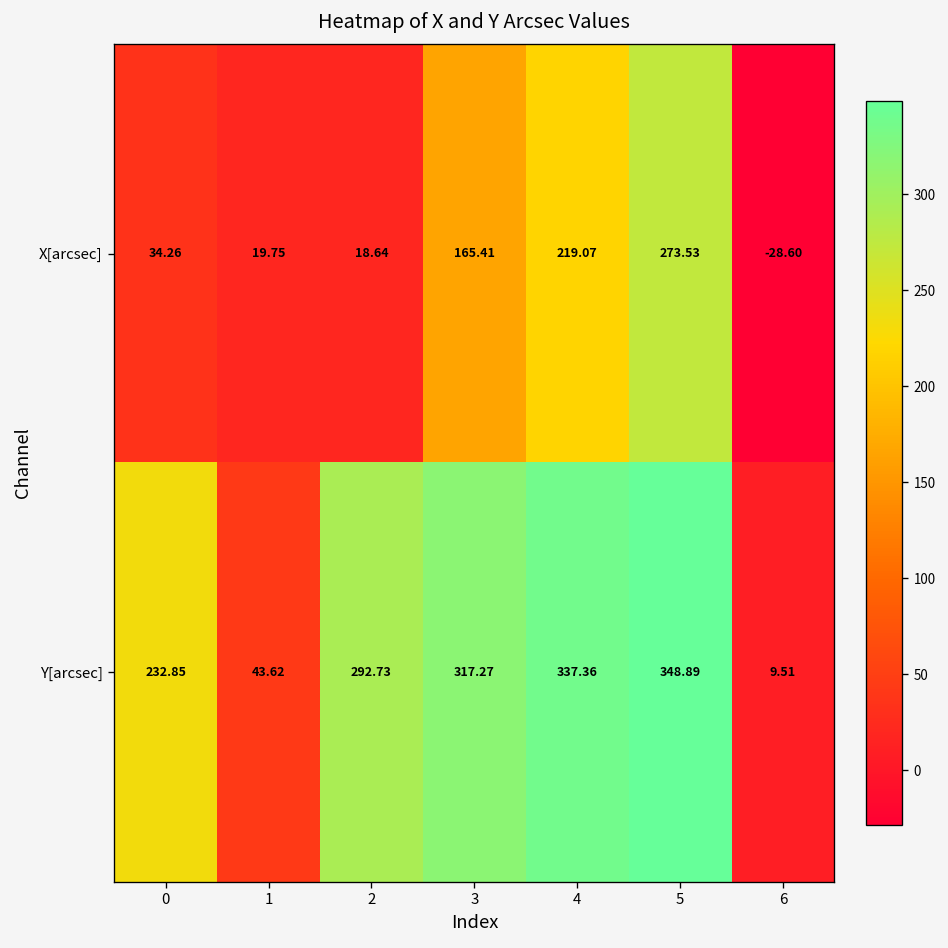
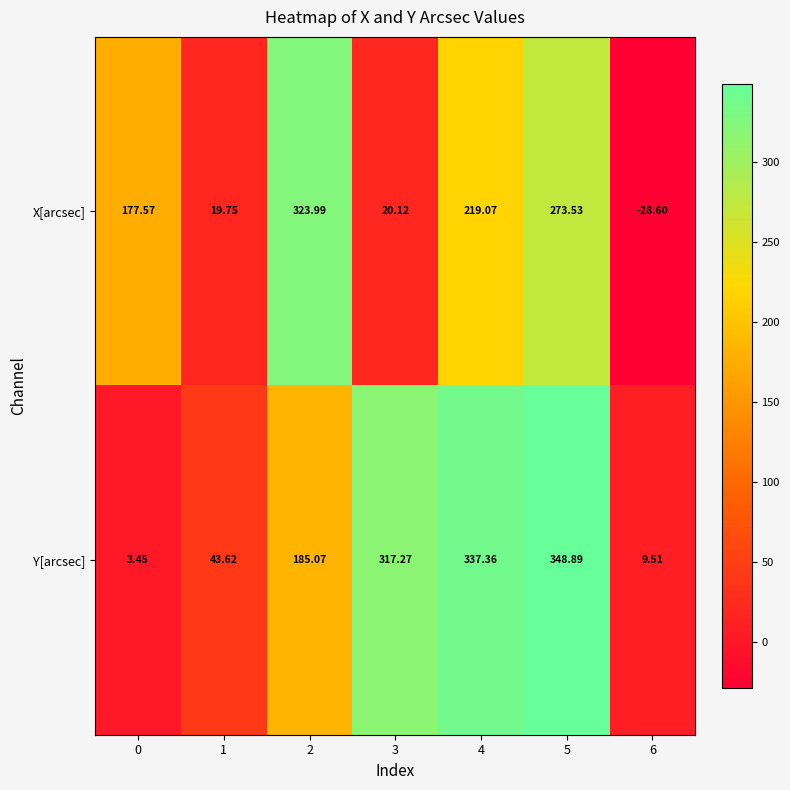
  {
    "X[arcsec]": {
-     "0": 34.26,
+     "0": 177.57,
      "1": 19.75,
-     "2": 18.64,
-     "3": 165.41,
+     "2": 323.99,
+     "3": 20.12,
      "4": 219.07,
      "5": 273.53,
      "6": -28.60
    },
    "Y[arcsec]": {
-     "0": 232.85,
+     "0": 3.45,
      "1": 43.62,
-     "2": 292.73,
+     "2": 185.07,
      "3": 317.27,
      "4": 337.36,
      "5": 348.89,
      "6": 9.51
    }
  }
